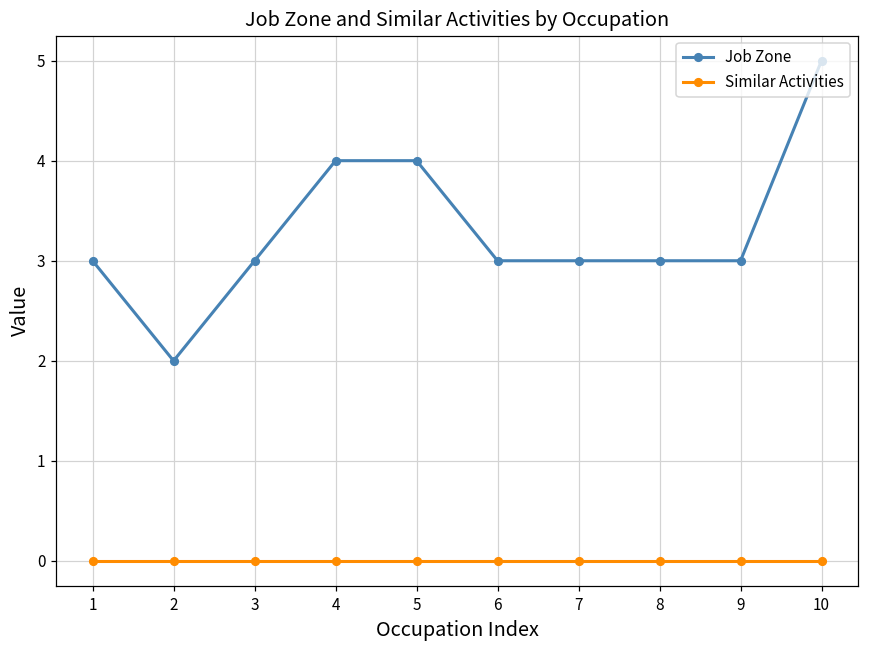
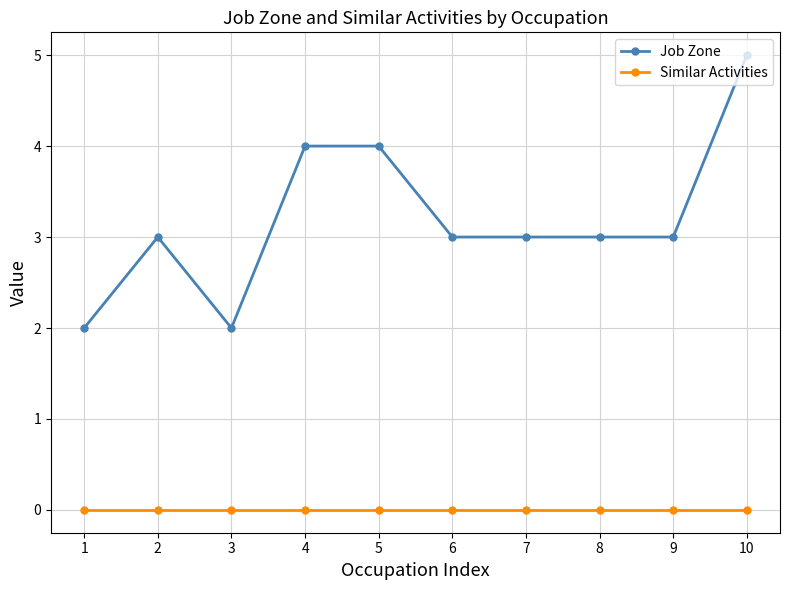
  {
    "Job Zone": {
-     "1": 3,
-     "2": 2,
-     "3": 3,
+     "1": 2,
+     "2": 3,
+     "3": 2,
      "4": 4,
      "5": 4,
      "6": 3,
      "7": 3,
      "8": 3,
      "9": 3
    },
    "Similar Activities": {
      "1": 0,
      "2": 0,
      "3": 0,
      "4": 0,
      "5": 0,
      "6": 0,
      "7": 0,
      "8": 0,
      "9": 0,
      "10": 0
    }
  }
